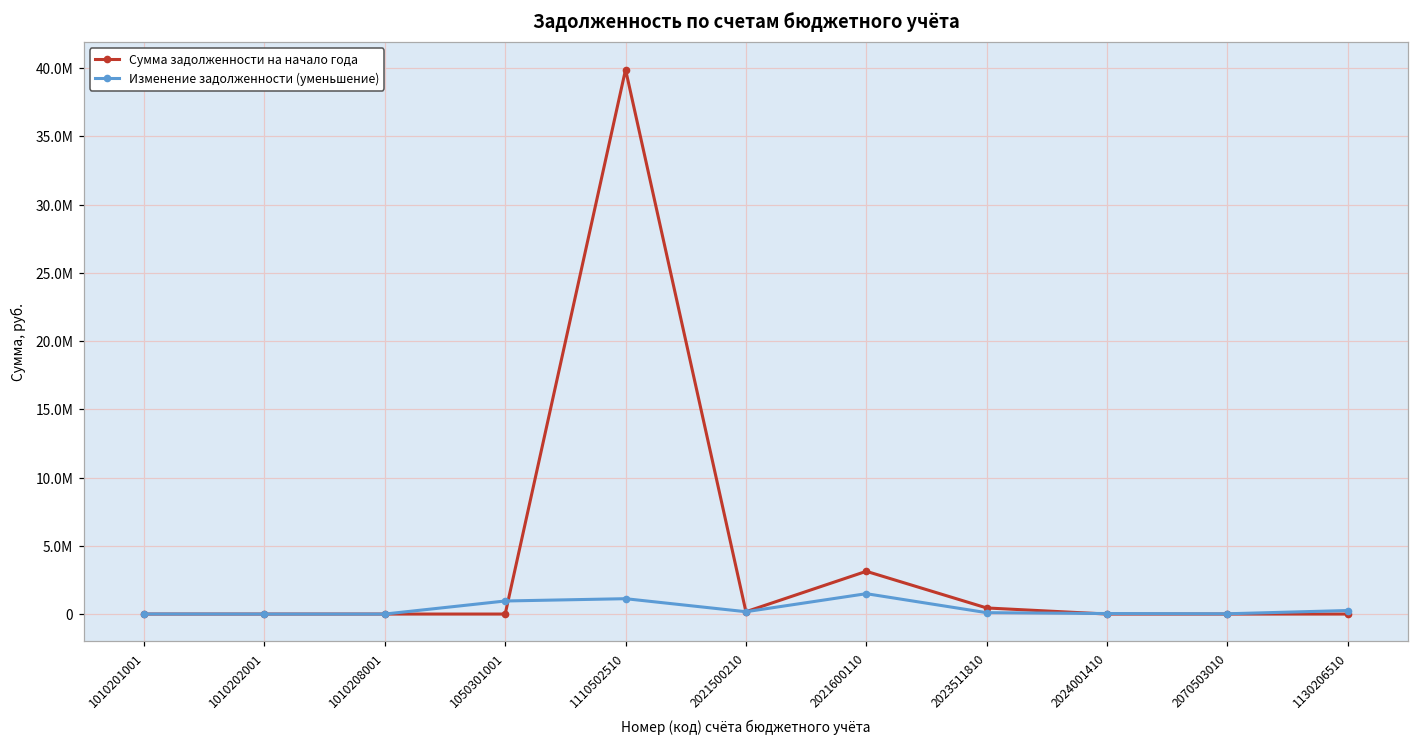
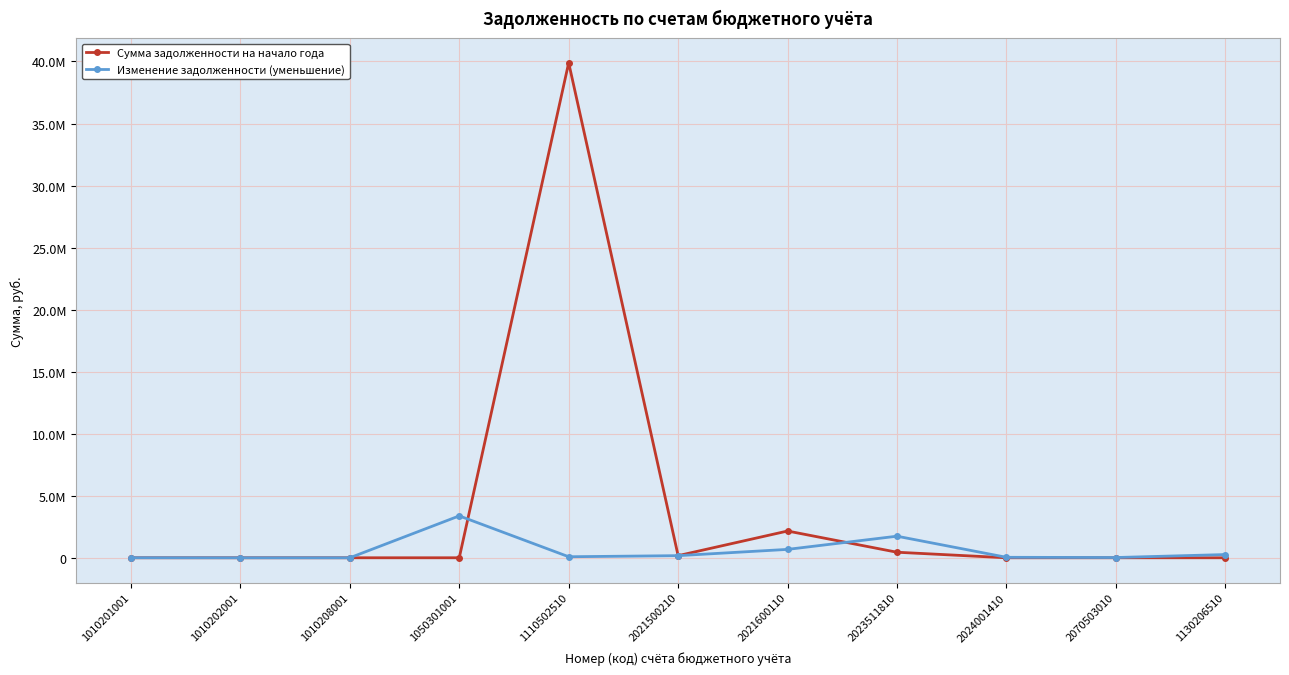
  {
    "Сумма задолженности на начало года": {
      "1050301001": 0,
      "1110502510": 39900000,
-     "2021600110": 3100000,
+     "2021600110": 2200000,
      "2023511810": 400000,
      "1130206510": 0
    },
    "Изменение задолженности (уменьшение)": {
-     "1050301001": 1000000,
-     "1110502510": 1100000,
-     "2021600110": 1500000,
-     "2023511810": 100000,
+     "1050301001": 3400000,
+     "1110502510": 100000,
+     "2021600110": 700000,
+     "2023511810": 1700000,
      "1130206510": 300000
    }
  }
